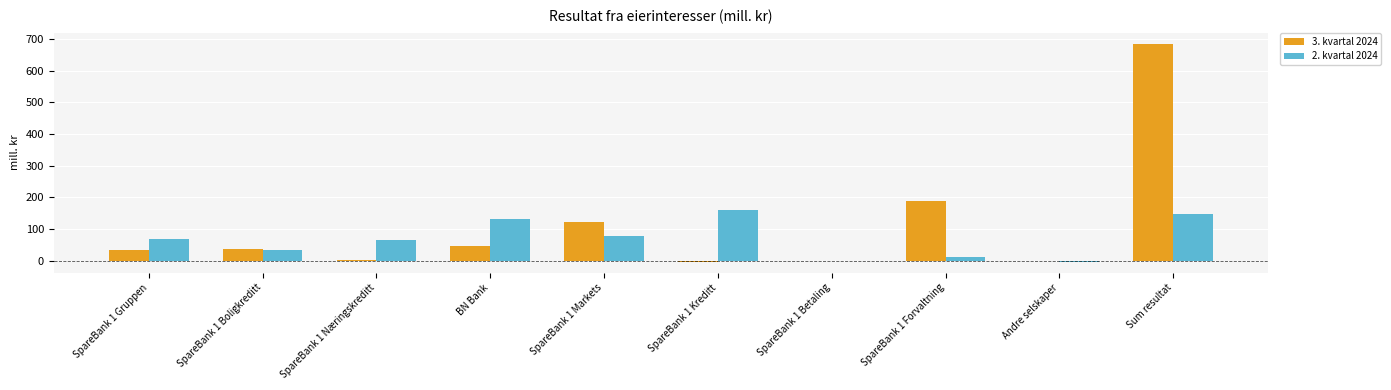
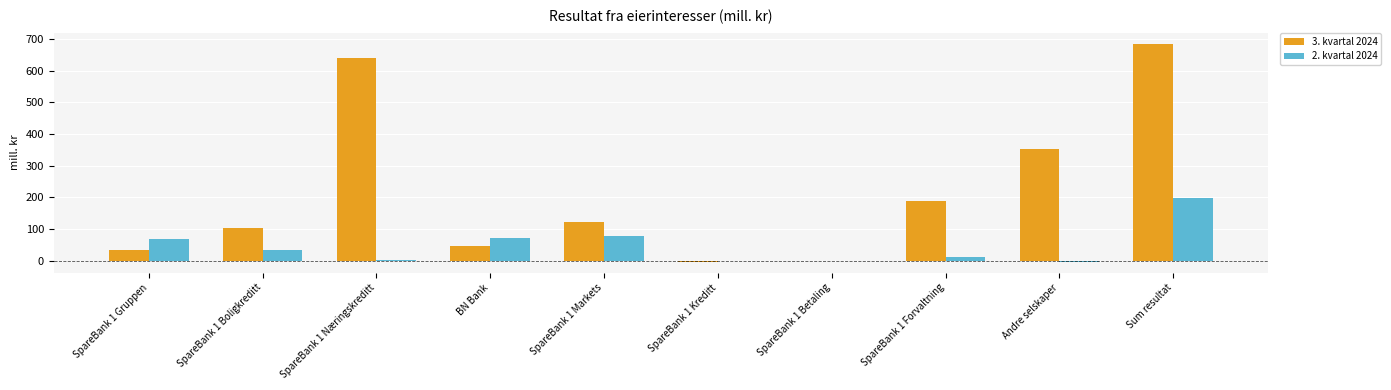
  {
    "3. kvartal 2024": {
      "SpareBank 1 Gruppen": 30,
-     "SpareBank 1 Boligkreditt": 40,
-     "SpareBank 1 Næringskreditt": 0,
+     "SpareBank 1 Boligkreditt": 100,
+     "SpareBank 1 Næringskreditt": 640,
      "BN Bank": 50,
      "SpareBank 1 Markets": 120,
      "SpareBank 1 Forvaltning": 190,
-     "Andre selskaper": 0,
+     "Andre selskaper": 350,
      "Sum resultat": 690
    },
    "2. kvartal 2024": {
      "SpareBank 1 Gruppen": 70,
      "SpareBank 1 Boligkreditt": 40,
-     "SpareBank 1 Næringskreditt": 70,
-     "BN Bank": 130,
+     "SpareBank 1 Næringskreditt": 0,
+     "BN Bank": 70,
      "SpareBank 1 Markets": 80,
-     "SpareBank 1 Kreditt": 160,
+     "SpareBank 1 Kreditt": 0,
      "SpareBank 1 Forvaltning": 10,
-     "Sum resultat": 150
+     "Sum resultat": 200
    }
  }
